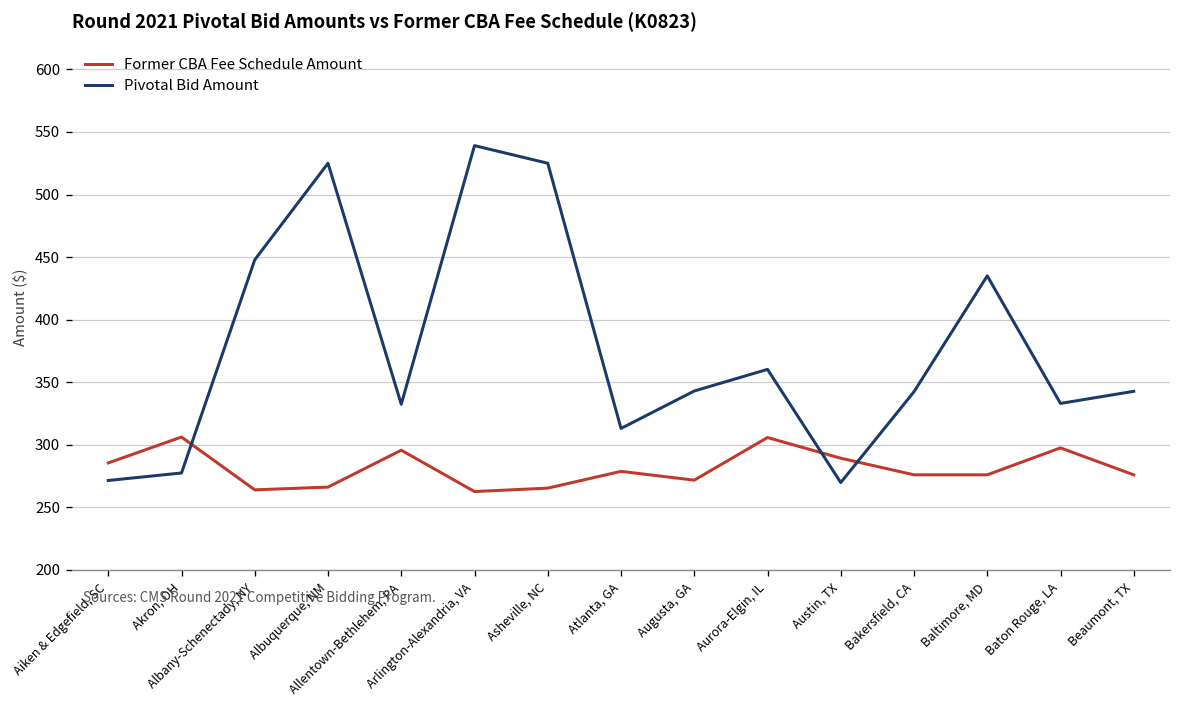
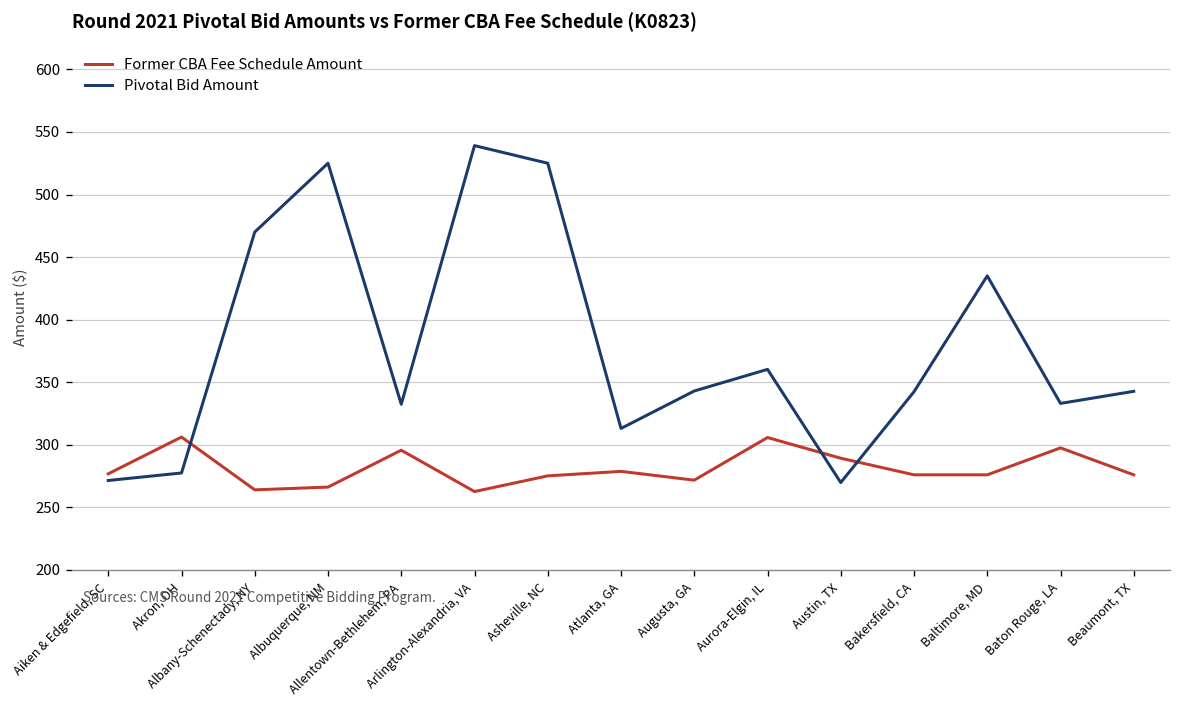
  {
    "Former CBA Fee Schedule Amount": {
-     "Aiken & Edgefield, SC": 286,
+     "Aiken & Edgefield, SC": 277,
      "Akron, OH": 306,
      "Albany-Schenectady, NY": 264,
      "Albuquerque, NM": 266,
      "Allentown-Bethlehem, PA": 296,
      "Arlington-Alexandria, VA": 263,
-     "Asheville, NC": 265,
+     "Asheville, NC": 275,
      "Atlanta, GA": 279,
      "Augusta, GA": 272,
      "Aurora-Elgin, IL": 306,
      "Austin, TX": 289,
      "Bakersfield, CA": 276,
      "Baltimore, MD": 276,
      "Baton Rouge, LA": 298,
      "Beaumont, TX": 276
    },
    "Pivotal Bid Amount": {
      "Aiken & Edgefield, SC": 272,
      "Akron, OH": 278,
-     "Albany-Schenectady, NY": 448,
+     "Albany-Schenectady, NY": 470,
      "Albuquerque, NM": 525,
      "Allentown-Bethlehem, PA": 332,
      "Arlington-Alexandria, VA": 539,
      "Asheville, NC": 525,
      "Atlanta, GA": 313,
      "Augusta, GA": 343,
      "Aurora-Elgin, IL": 360,
      "Austin, TX": 270,
      "Bakersfield, CA": 342,
      "Baltimore, MD": 435,
      "Baton Rouge, LA": 333,
      "Beaumont, TX": 343
    }
  }
